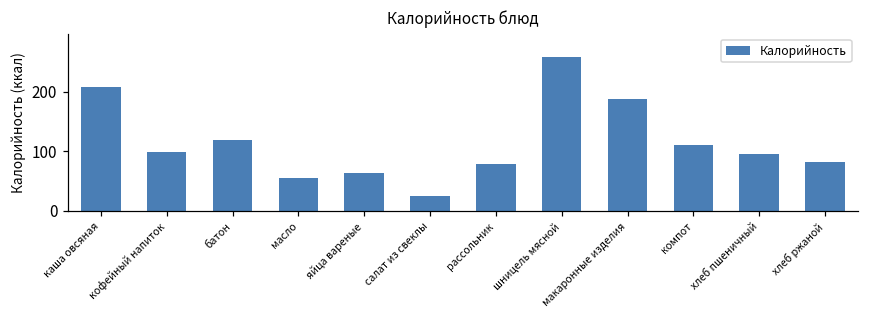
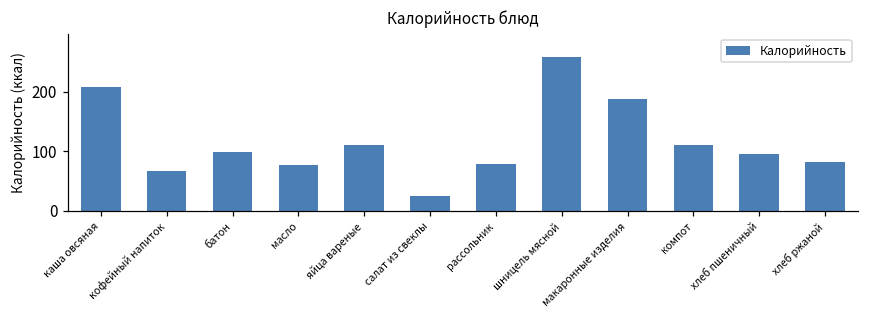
  {
    "каша овсяная": 210,
-   "кофейный напиток": 100,
-   "батон": 120,
-   "масло": 60,
-   "яйца вареные": 60,
+   "кофейный напиток": 70,
+   "батон": 100,
+   "масло": 80,
+   "яйца вареные": 110,
    "салат из свеклы": 20,
    "рассольник": 80,
    "шницель мясной": 260,
    "макаронные изделия": 190,
    "компот": 110,
    "хлеб пшеничный": 100,
    "хлеб ржаной": 80
  }
